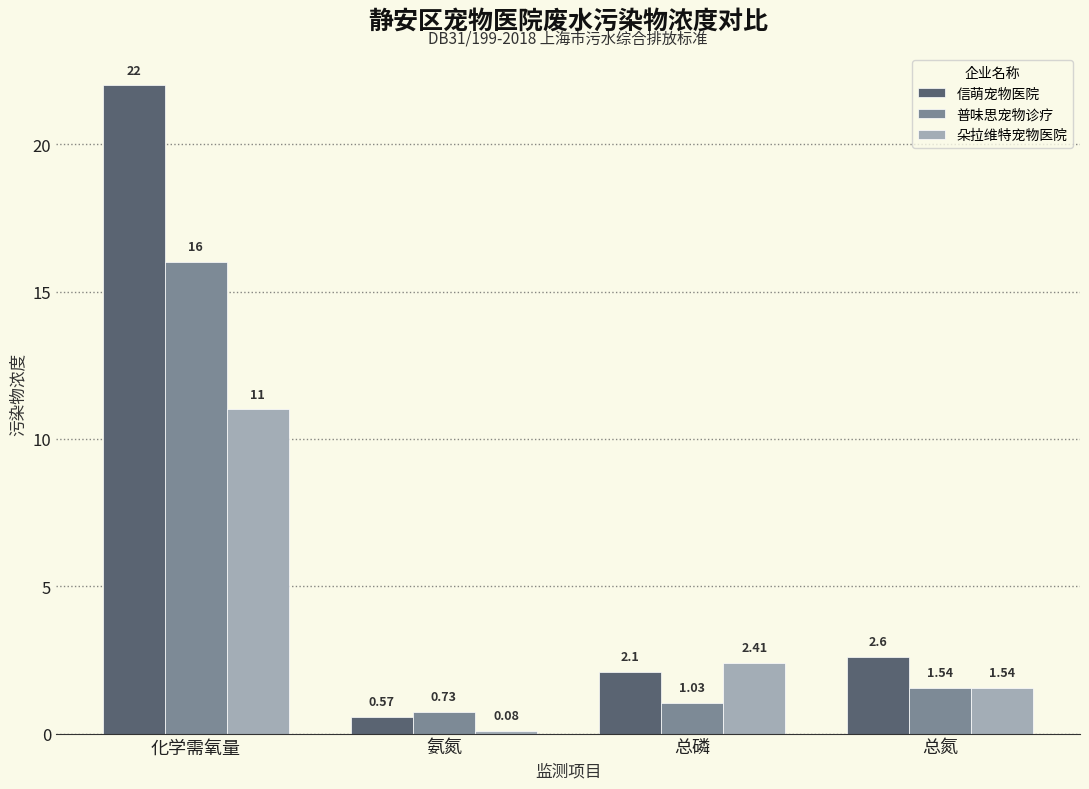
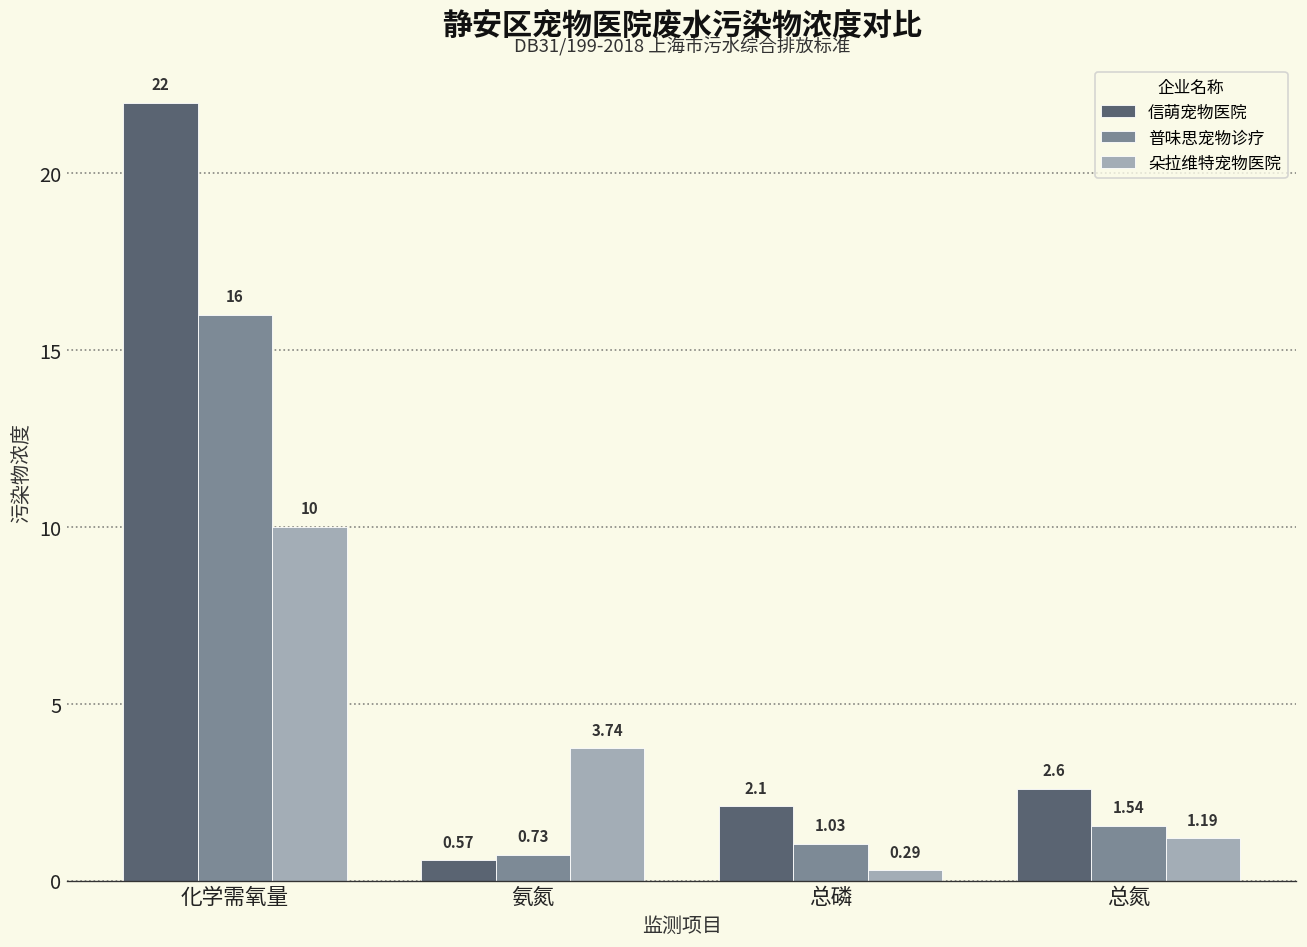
  {
    "信萌宠物医院": {
      "化学需氧量": 22,
      "氨氮": 0.57,
      "总磷": 2.1,
      "总氮": 2.6
    },
    "普味思宠物诊疗": {
      "化学需氧量": 16,
      "氨氮": 0.73,
      "总磷": 1.03,
      "总氮": 1.54
    },
    "朵拉维特宠物医院": {
-     "化学需氧量": 11,
-     "氨氮": 0.08,
-     "总磷": 2.41,
-     "总氮": 1.54
+     "化学需氧量": 10,
+     "氨氮": 3.74,
+     "总磷": 0.29,
+     "总氮": 1.19
    }
  }
